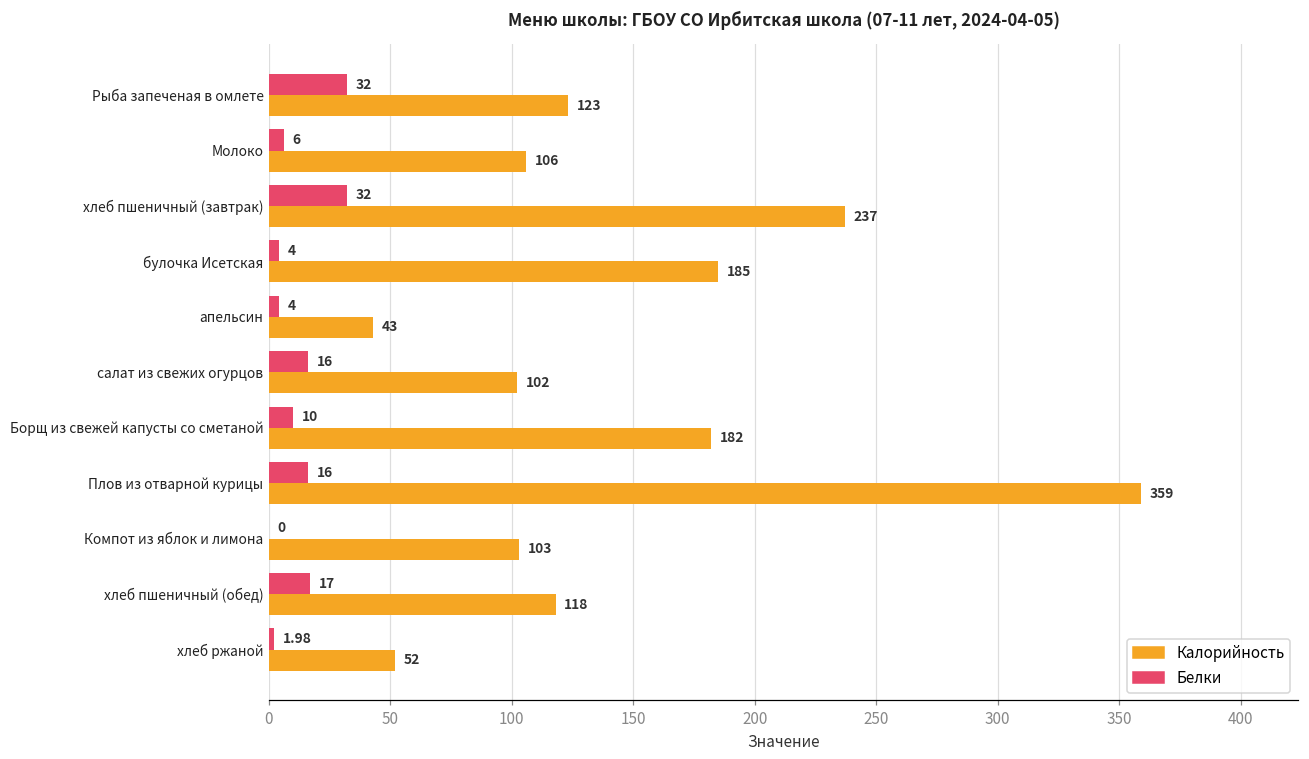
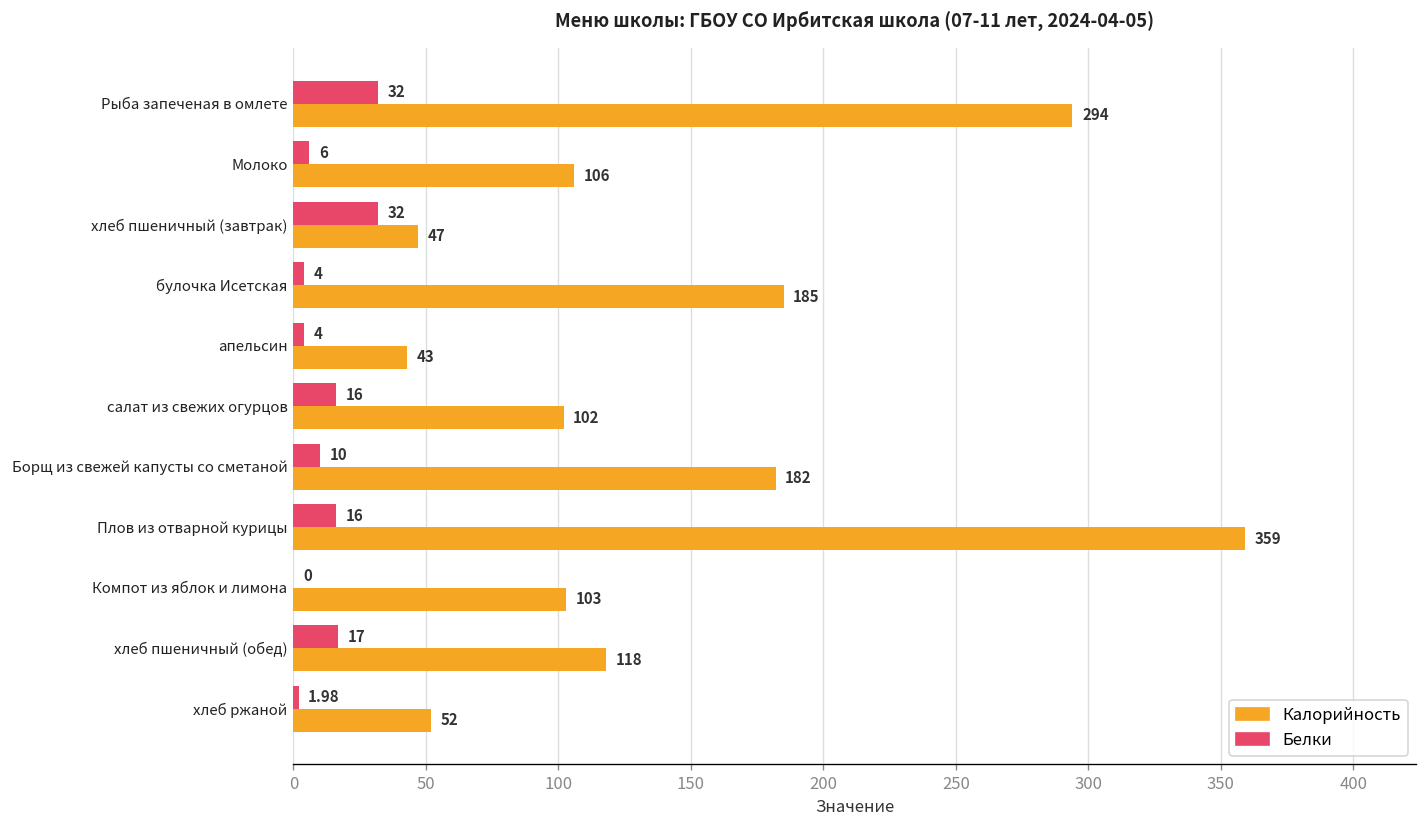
  {
    "Калорийность": {
-     "Рыба запеченая в омлете": 123,
+     "Рыба запеченая в омлете": 294,
      "Молоко": 106,
-     "хлеб пшеничный (завтрак)": 237,
+     "хлеб пшеничный (завтрак)": 47,
      "булочка Исетская": 185,
      "апельсин": 43,
      "салат из свежих огурцов": 102,
      "Борщ из свежей капусты со сметаной": 182,
      "Плов из отварной курицы": 359,
      "Компот из яблок и лимона": 103,
      "хлеб пшеничный (обед)": 118,
      "хлеб ржаной": 52
    },
    "Белки": {
      "Рыба запеченая в омлете": 32,
      "Молоко": 6,
      "хлеб пшеничный (завтрак)": 32,
      "булочка Исетская": 4,
      "апельсин": 4,
      "салат из свежих огурцов": 16,
      "Борщ из свежей капусты со сметаной": 10,
      "Плов из отварной курицы": 16,
      "Компот из яблок и лимона": 0,
      "хлеб пшеничный (обед)": 17,
      "хлеб ржаной": 1.98
    }
  }
